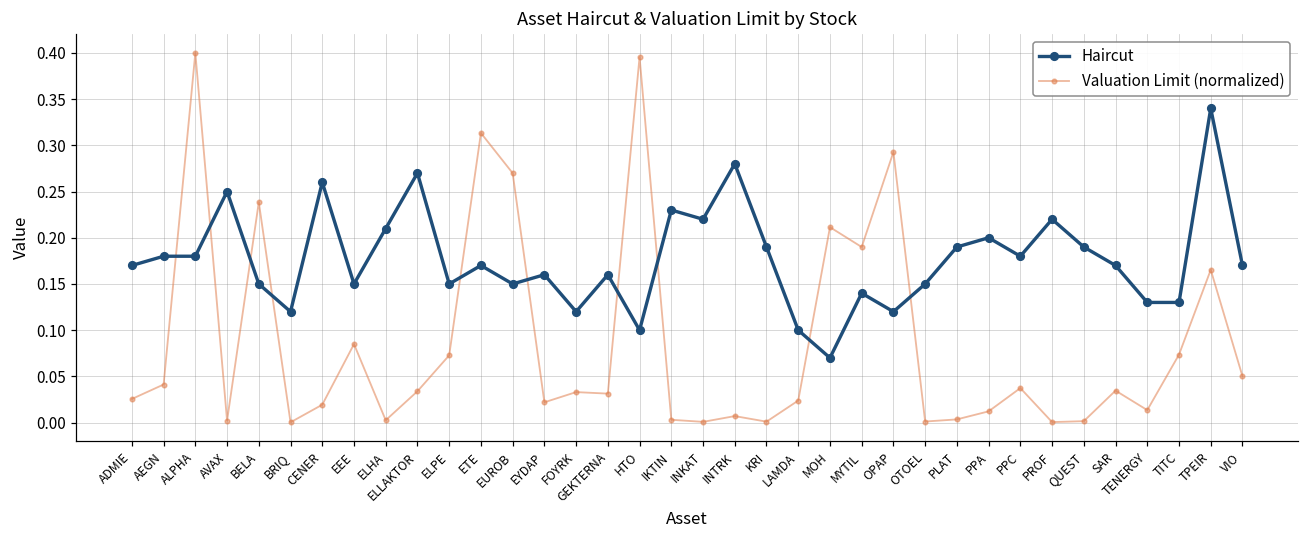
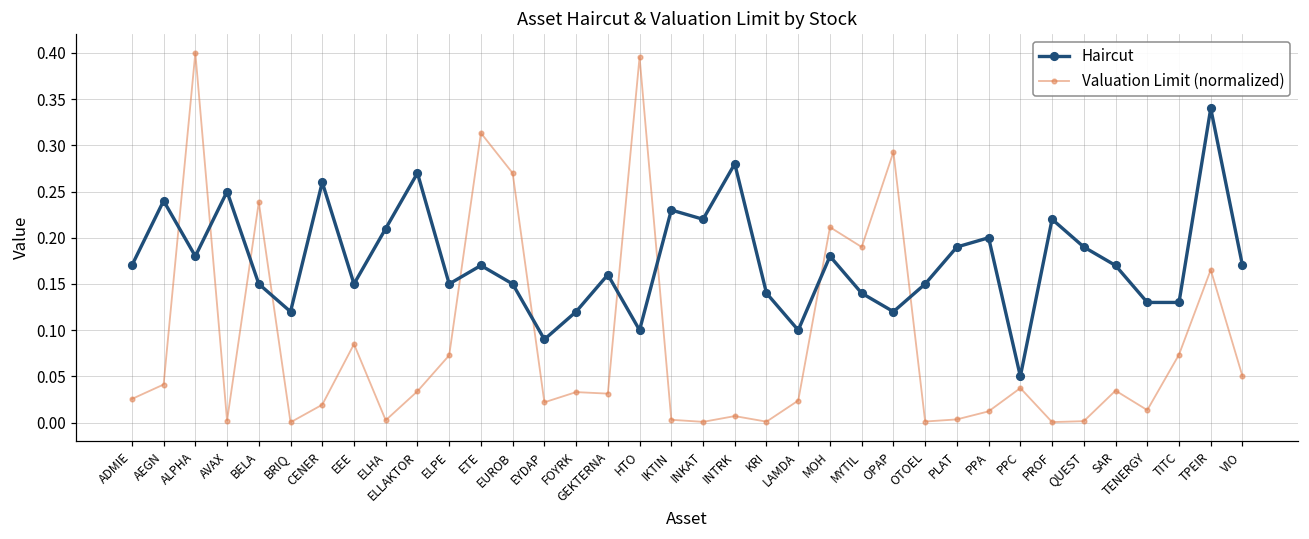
  {
    "Haircut": {
      "ADMIE": 0.17,
-     "AEGN": 0.18,
+     "AEGN": 0.24,
      "ALPHA": 0.18,
      "AVAX": 0.25,
      "BELA": 0.15,
      "BRIQ": 0.12,
      "CENER": 0.26,
      "EEE": 0.15,
      "ELHA": 0.21,
      "ELLAKTOR": 0.27,
      "ELPE": 0.15,
      "ETE": 0.17,
      "EUROB": 0.15,
-     "EYDAP": 0.16,
+     "EYDAP": 0.09,
      "FOYRK": 0.12,
      "GEKTERNA": 0.16,
      "HTO": 0.10,
      "IKTIN": 0.23,
      "INKAT": 0.22,
      "INTRK": 0.28,
-     "KRI": 0.19,
+     "KRI": 0.14,
      "LAMDA": 0.10,
-     "MOH": 0.07,
+     "MOH": 0.18,
      "MYTIL": 0.14,
      "OPAP": 0.12,
      "OTOEL": 0.15,
      "PLAT": 0.19,
      "PPA": 0.20,
-     "PPC": 0.18,
+     "PPC": 0.05,
      "PROF": 0.22,
      "QUEST": 0.19,
      "SAR": 0.17,
      "TENERGY": 0.13,
      "TITC": 0.13,
      "TPEIR": 0.34,
      "VIO": 0.17
    },
    "Valuation Limit (normalized)": {
      "ADMIE": 0.03,
      "AEGN": 0.04,
      "ALPHA": 0.40,
      "AVAX": 0.00,
      "BELA": 0.24,
      "BRIQ": 0.00,
      "CENER": 0.02,
      "EEE": 0.08,
      "ELHA": 0.00,
      "ELLAKTOR": 0.03,
      "ELPE": 0.07,
      "ETE": 0.31,
      "EUROB": 0.27,
      "EYDAP": 0.02,
      "FOYRK": 0.03,
      "GEKTERNA": 0.03,
      "HTO": 0.40,
      "IKTIN": 0.00,
      "INKAT": 0.00,
      "INTRK": 0.01,
      "KRI": 0.00,
      "LAMDA": 0.02,
      "MOH": 0.21,
      "MYTIL": 0.19,
      "OPAP": 0.29,
      "OTOEL": 0.00,
      "PLAT": 0.00,
      "PPA": 0.01,
      "PPC": 0.04,
      "PROF": 0.00,
      "QUEST": 0.00,
      "SAR": 0.03,
      "TENERGY": 0.01,
      "TITC": 0.07,
      "TPEIR": 0.17,
      "VIO": 0.05
    }
  }
